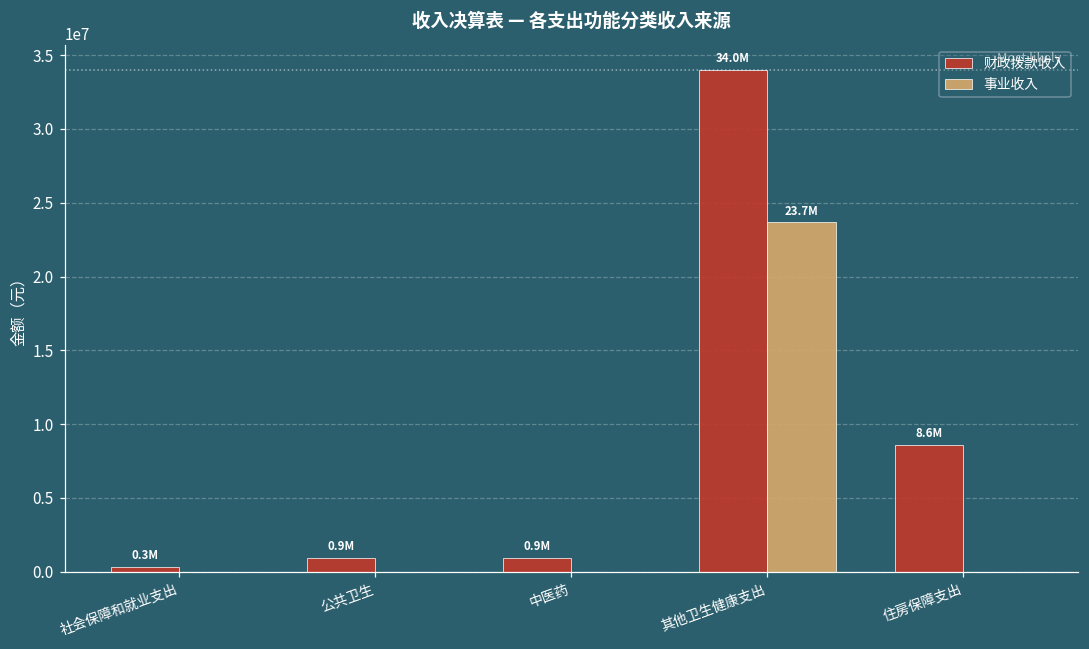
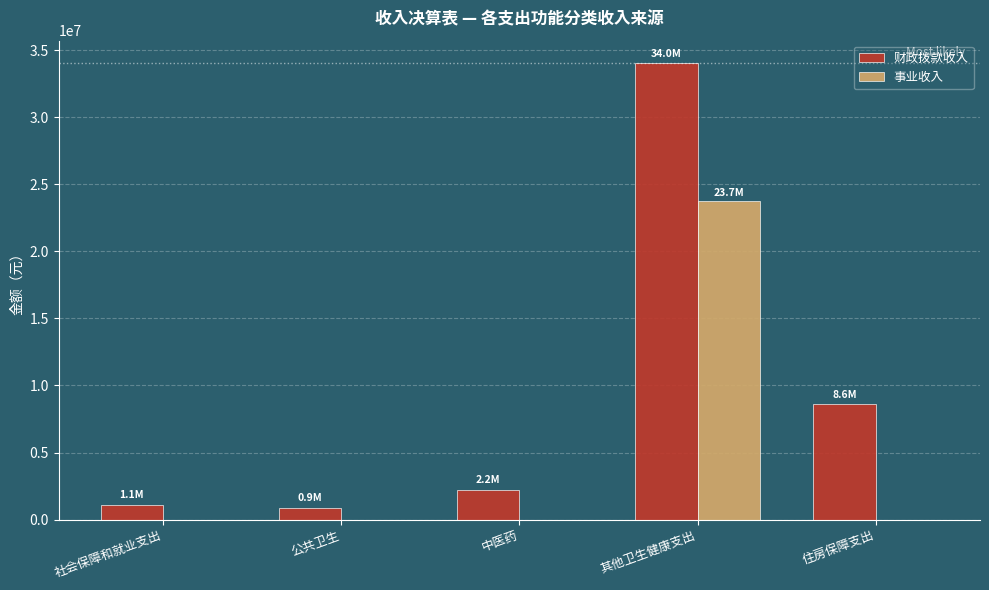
  {
    "财政拨款收入": {
-     "社会保障和就业支出": "0.3M",
+     "社会保障和就业支出": "1.1M",
      "公共卫生": "0.9M",
-     "中医药": "0.9M",
+     "中医药": "2.2M",
      "其他卫生健康支出": "34.0M",
      "住房保障支出": "8.6M"
    },
    "事业收入": {
      "其他卫生健康支出": "23.7M"
    }
  }
